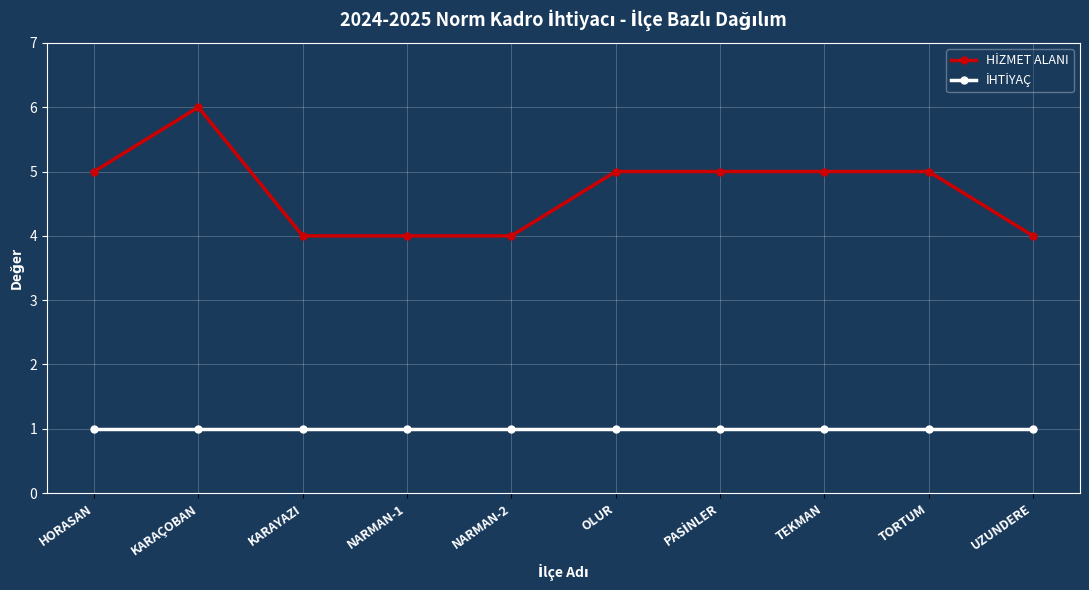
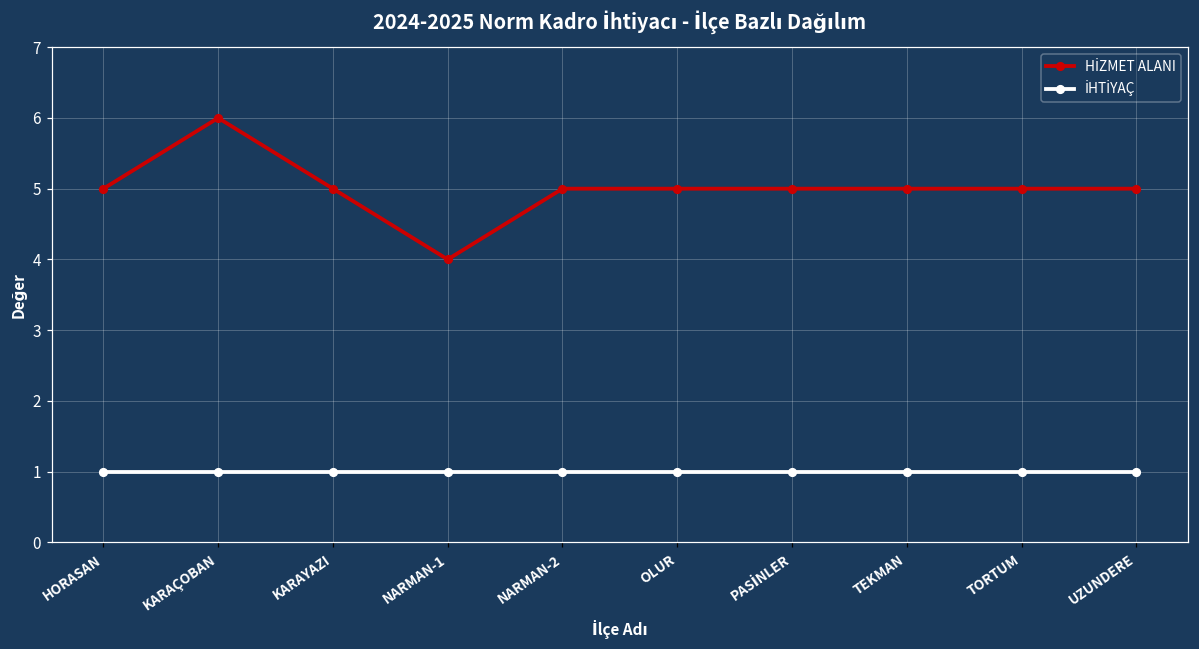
  {
    "HİZMET ALANI": {
      "HORASAN": 5,
      "KARAÇOBAN": 6,
-     "KARAYAZI": 4,
+     "KARAYAZI": 5,
      "NARMAN-1": 4,
-     "NARMAN-2": 4,
+     "NARMAN-2": 5,
      "OLUR": 5,
      "PASİNLER": 5,
      "TEKMAN": 5,
      "TORTUM": 5,
-     "UZUNDERE": 4
+     "UZUNDERE": 5
    },
    "İHTİYAÇ": {
      "HORASAN": 1,
      "KARAÇOBAN": 1,
      "KARAYAZI": 1,
      "NARMAN-1": 1,
      "NARMAN-2": 1,
      "OLUR": 1,
      "PASİNLER": 1,
      "TEKMAN": 1,
      "TORTUM": 1,
      "UZUNDERE": 1
    }
  }
